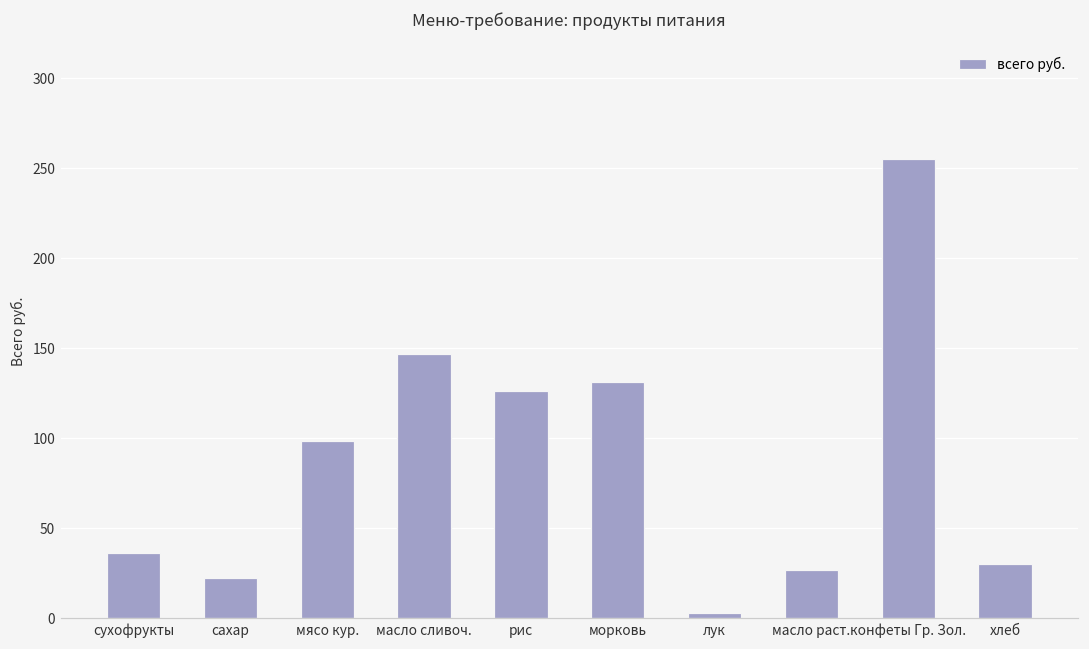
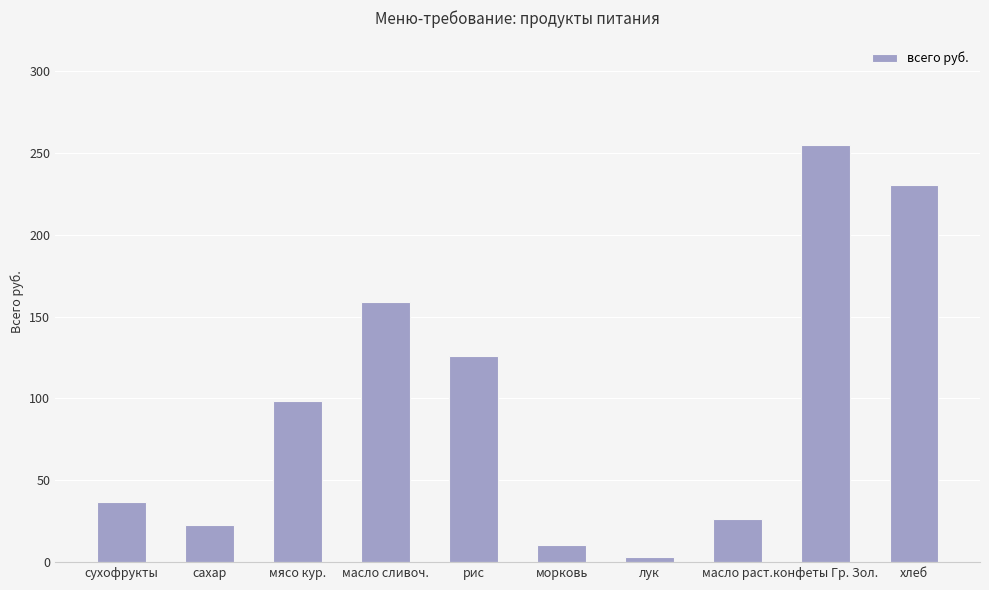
  {
    "сухофрукты": 37,
    "сахар": 23,
    "мясо кур.": 99,
-   "масло сливоч.": 147,
+   "масло сливоч.": 159,
    "рис": 126,
-   "морковь": 131,
+   "морковь": 10,
    "лук": 3,
    "масло раст.": 27,
    "конфеты Гр. Зол.": 255,
-   "хлеб": 30
+   "хлеб": 230
  }
